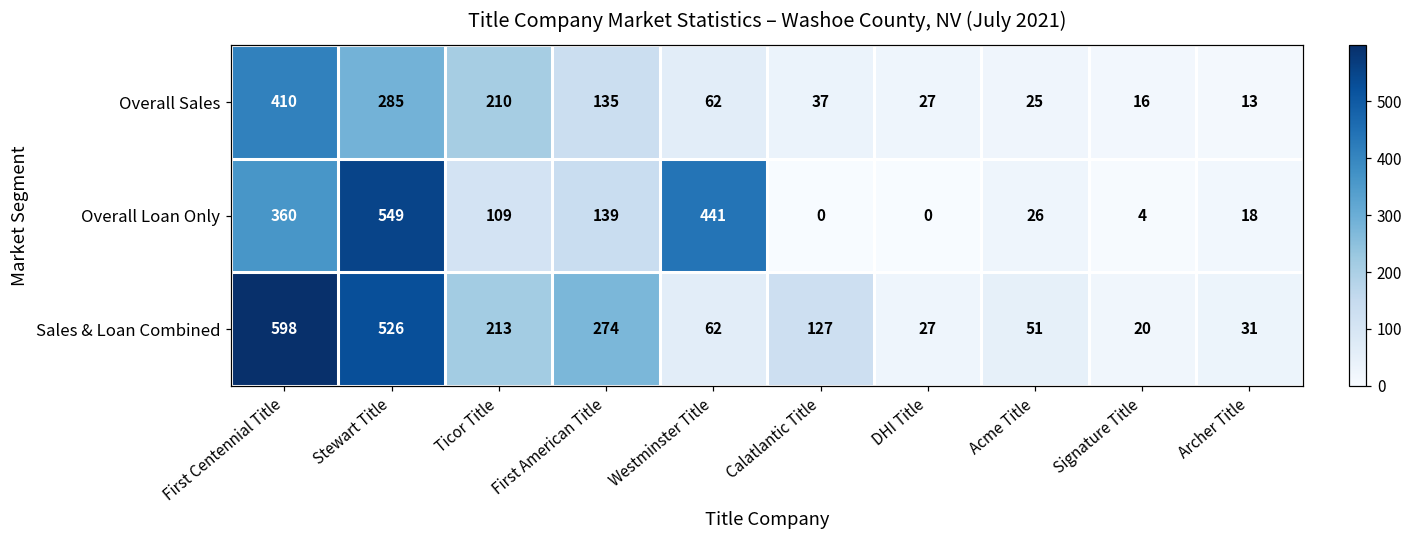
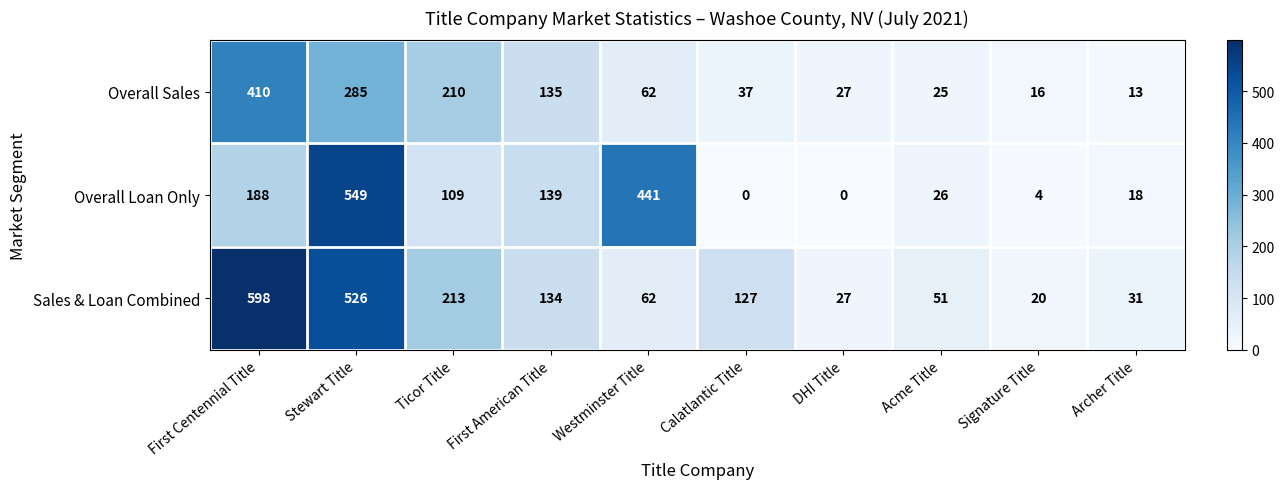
  {
    "Overall Sales": {
      "First Centennial Title": 410,
      "Stewart Title": 285,
      "Ticor Title": 210,
      "First American Title": 135,
      "Westminster Title": 62,
      "Calatlantic Title": 37,
      "DHI Title": 27,
      "Acme Title": 25,
      "Signature Title": 16,
      "Archer Title": 13
    },
    "Overall Loan Only": {
-     "First Centennial Title": 360,
+     "First Centennial Title": 188,
      "Stewart Title": 549,
      "Ticor Title": 109,
      "First American Title": 139,
      "Westminster Title": 441,
      "Calatlantic Title": 0,
      "DHI Title": 0,
      "Acme Title": 26,
      "Signature Title": 4,
      "Archer Title": 18
    },
    "Sales & Loan Combined": {
      "First Centennial Title": 598,
      "Stewart Title": 526,
      "Ticor Title": 213,
-     "First American Title": 274,
+     "First American Title": 134,
      "Westminster Title": 62,
      "Calatlantic Title": 127,
      "DHI Title": 27,
      "Acme Title": 51,
      "Signature Title": 20,
      "Archer Title": 31
    }
  }
